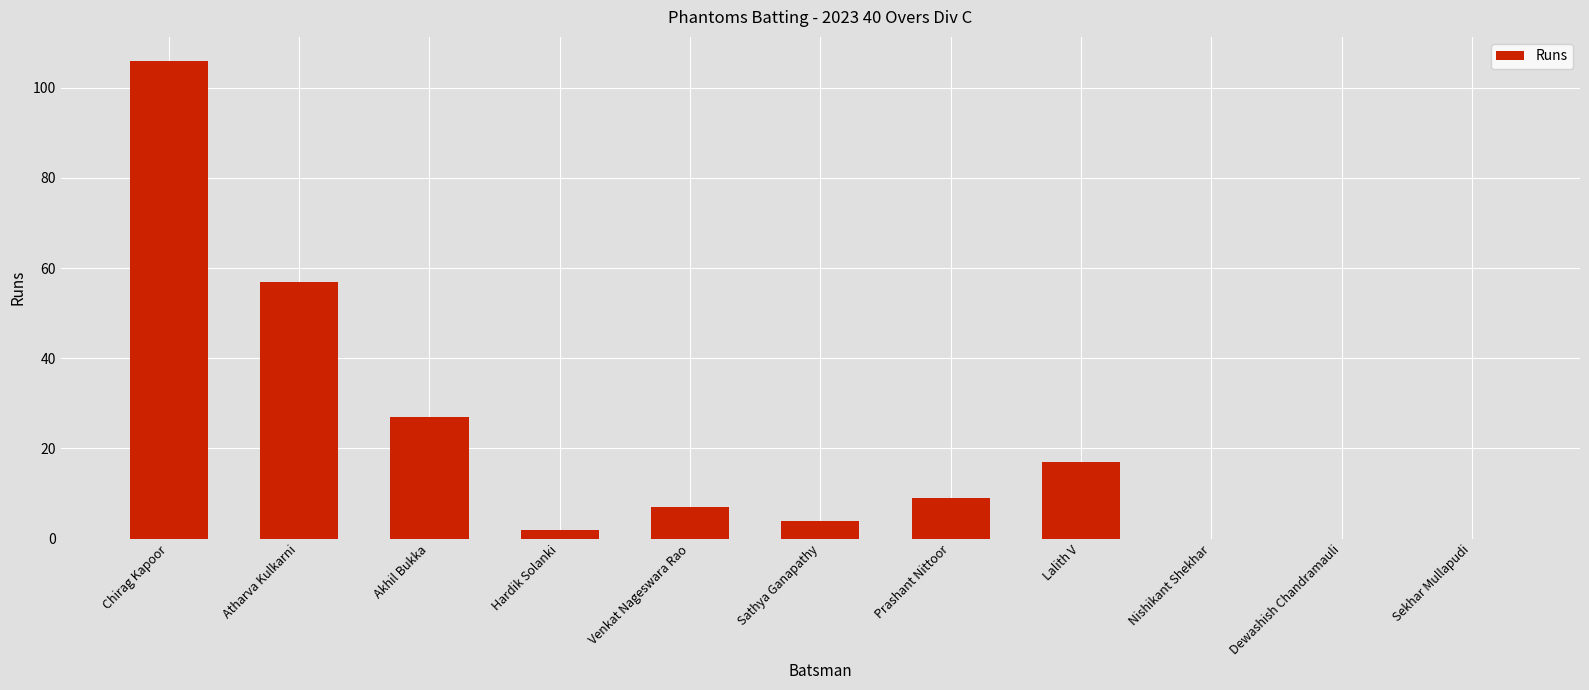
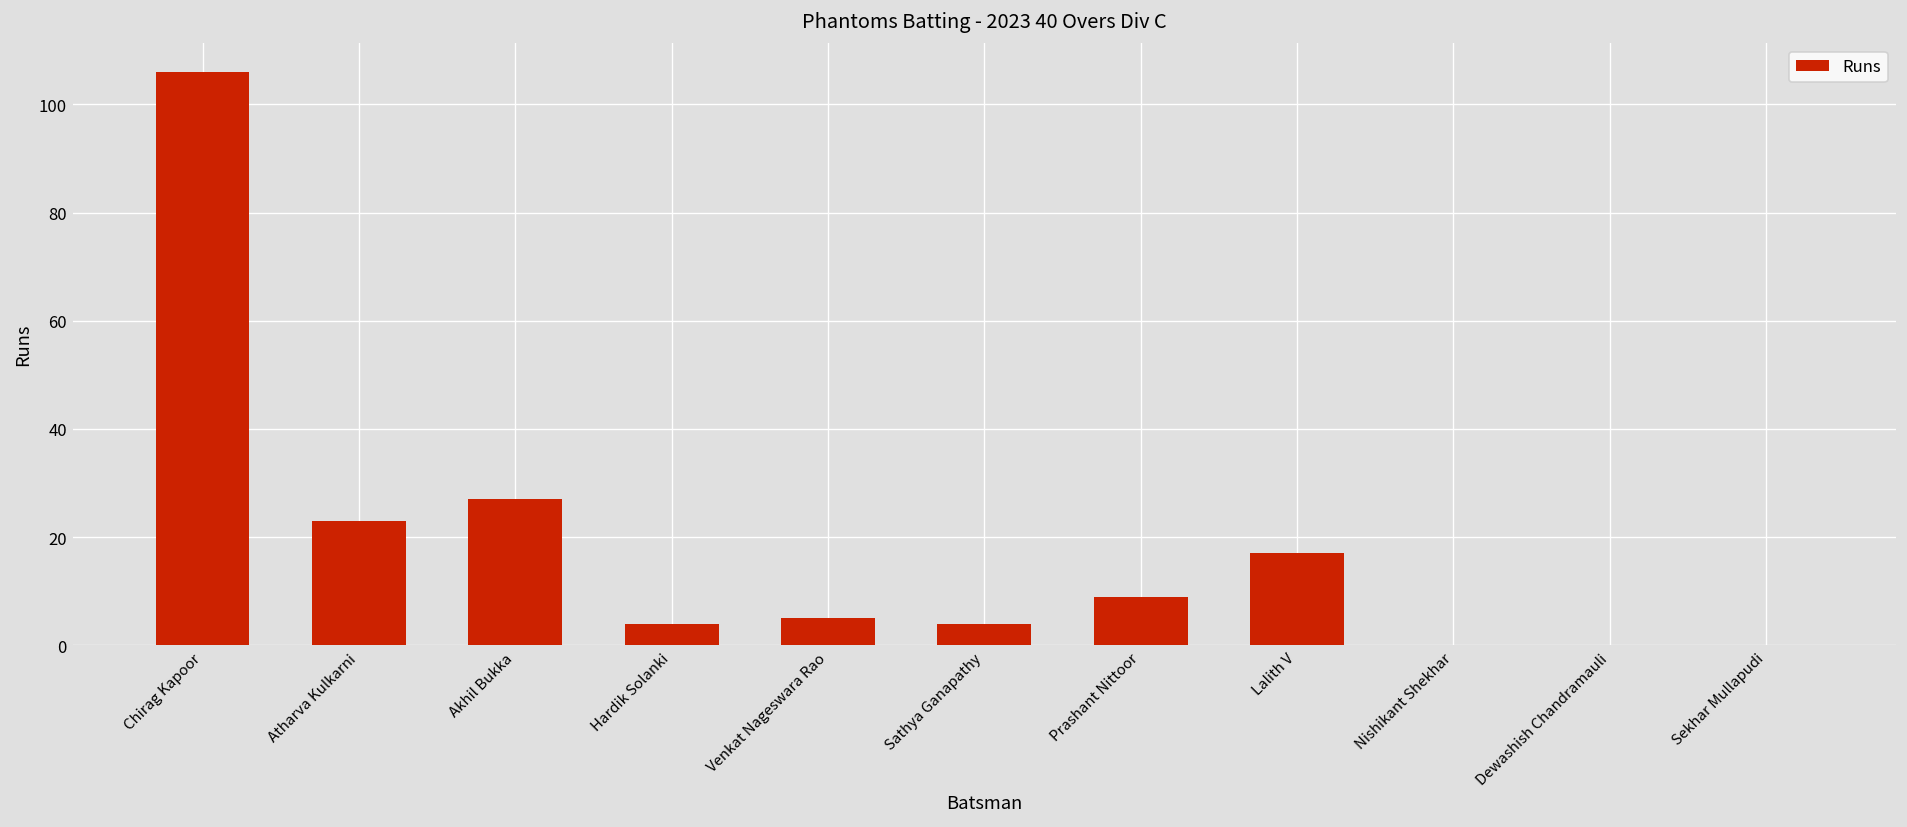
  {
    "Chirag Kapoor": 106,
-   "Atharva Kulkarni": 57,
+   "Atharva Kulkarni": 23,
    "Akhil Bukka": 27,
-   "Hardik Solanki": 2,
-   "Venkat Nageswara Rao": 7,
+   "Hardik Solanki": 4,
+   "Venkat Nageswara Rao": 5,
    "Sathya Ganapathy": 4,
    "Prashant Nittoor": 9,
    "Lalith V": 17,
    "Nishikant Shekhar": 0,
    "Dewashish Chandramauli": 0,
    "Sekhar Mullapudi": 0
  }
